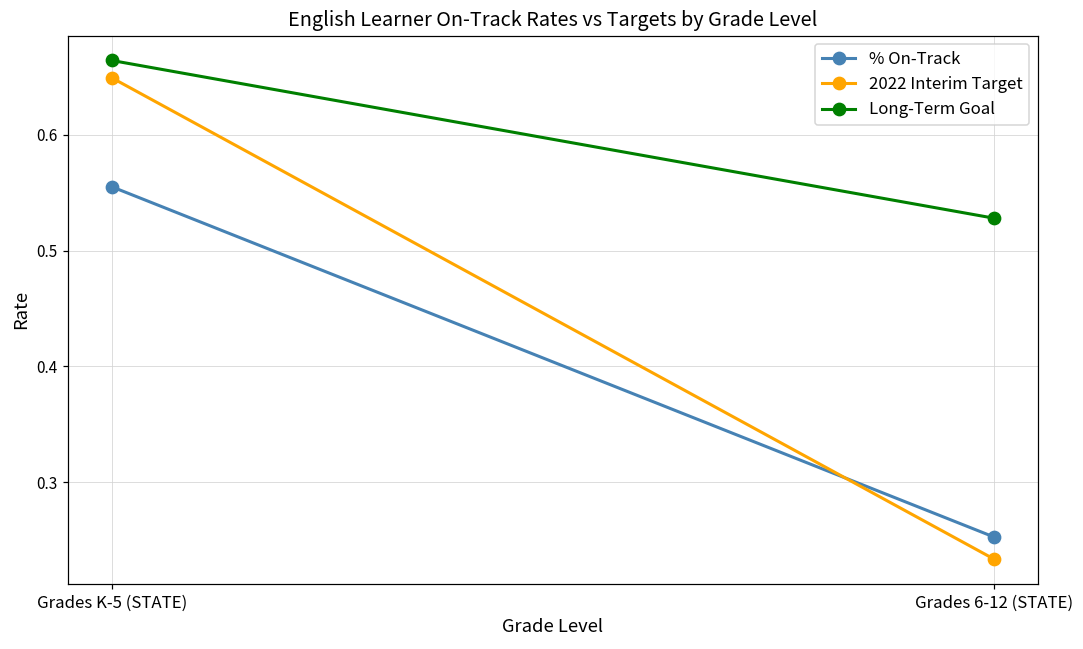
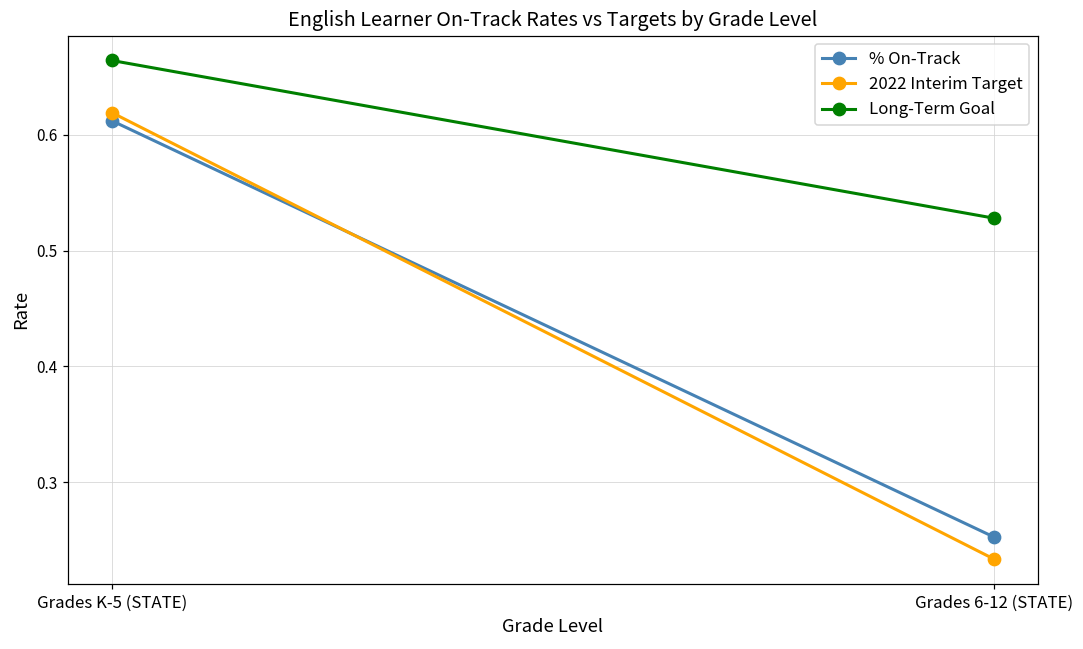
  {
    "% On-Track": {
-     "Grades K-5 (STATE)": 0.555,
+     "Grades K-5 (STATE)": 0.612,
      "Grades 6-12 (STATE)": 0.253
    },
    "2022 Interim Target": {
-     "Grades K-5 (STATE)": 0.649,
+     "Grades K-5 (STATE)": 0.619,
      "Grades 6-12 (STATE)": 0.234
    },
    "Long-Term Goal": {
      "Grades K-5 (STATE)": 0.664,
      "Grades 6-12 (STATE)": 0.528
    }
  }
